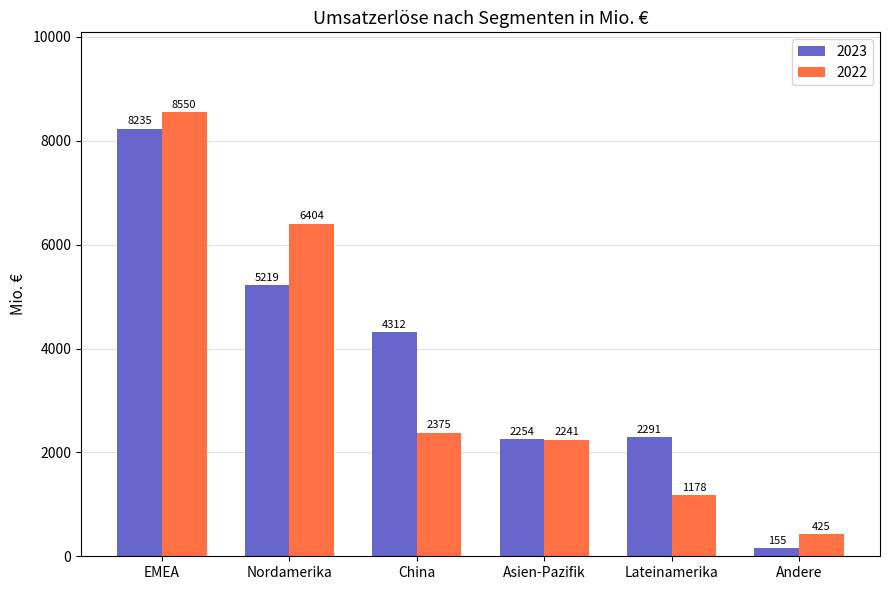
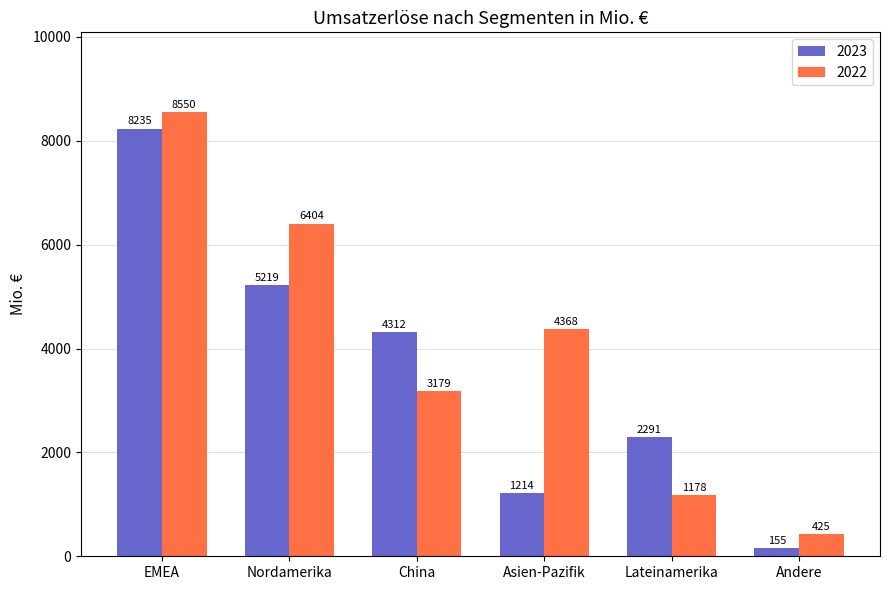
  {
    "2023": {
      "EMEA": 8235,
      "Nordamerika": 5219,
      "China": 4312,
-     "Asien-Pazifik": 2254,
+     "Asien-Pazifik": 1214,
      "Lateinamerika": 2291,
      "Andere": 155
    },
    "2022": {
      "EMEA": 8550,
      "Nordamerika": 6404,
-     "China": 2375,
-     "Asien-Pazifik": 2241,
+     "China": 3179,
+     "Asien-Pazifik": 4368,
      "Lateinamerika": 1178,
      "Andere": 425
    }
  }
